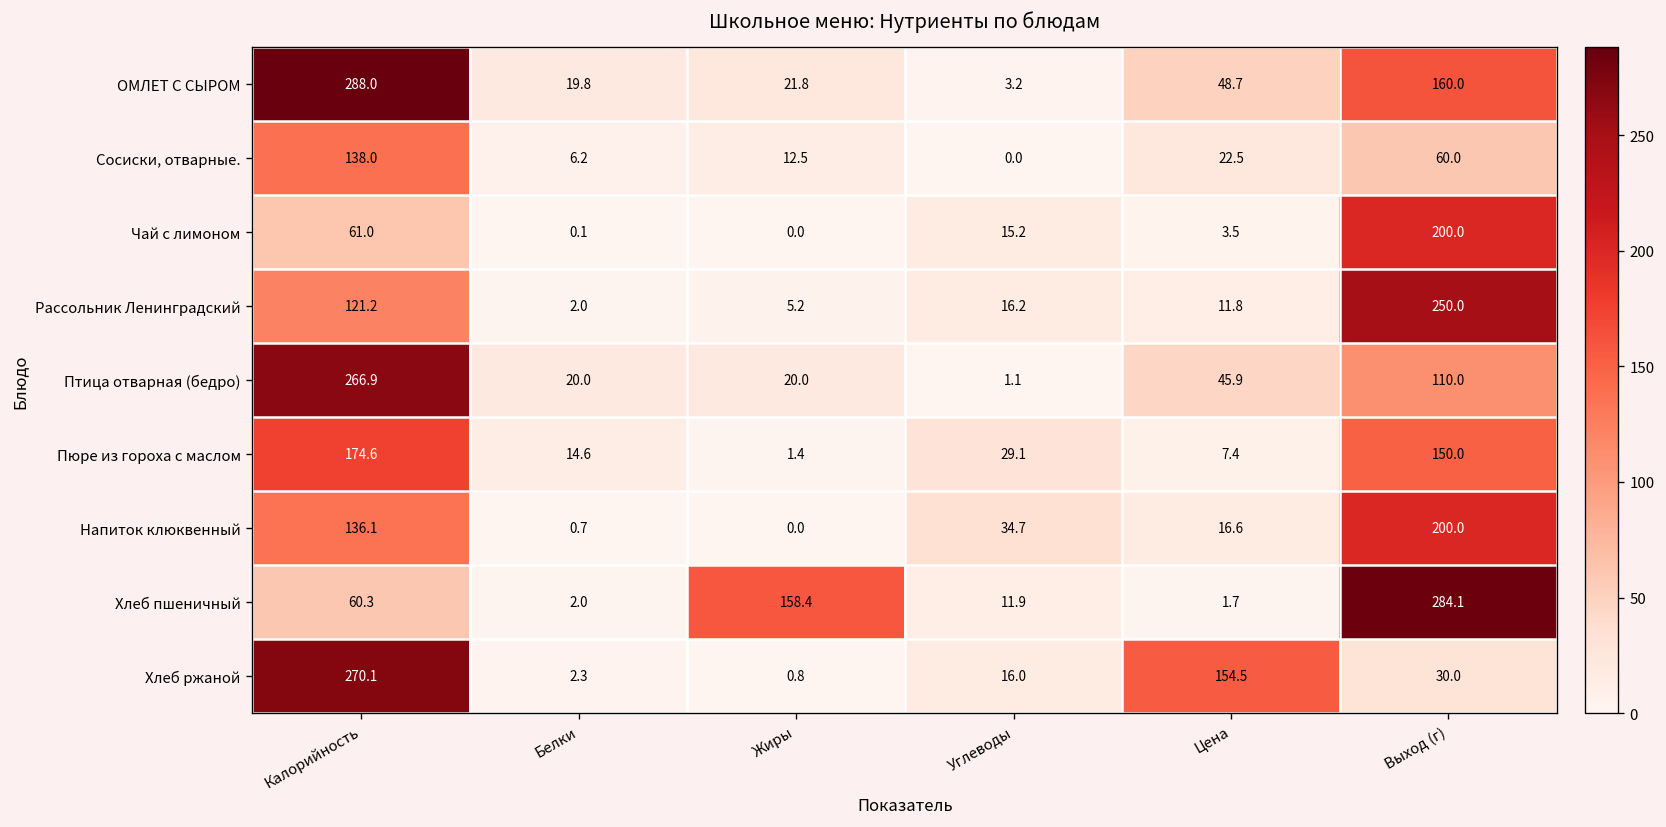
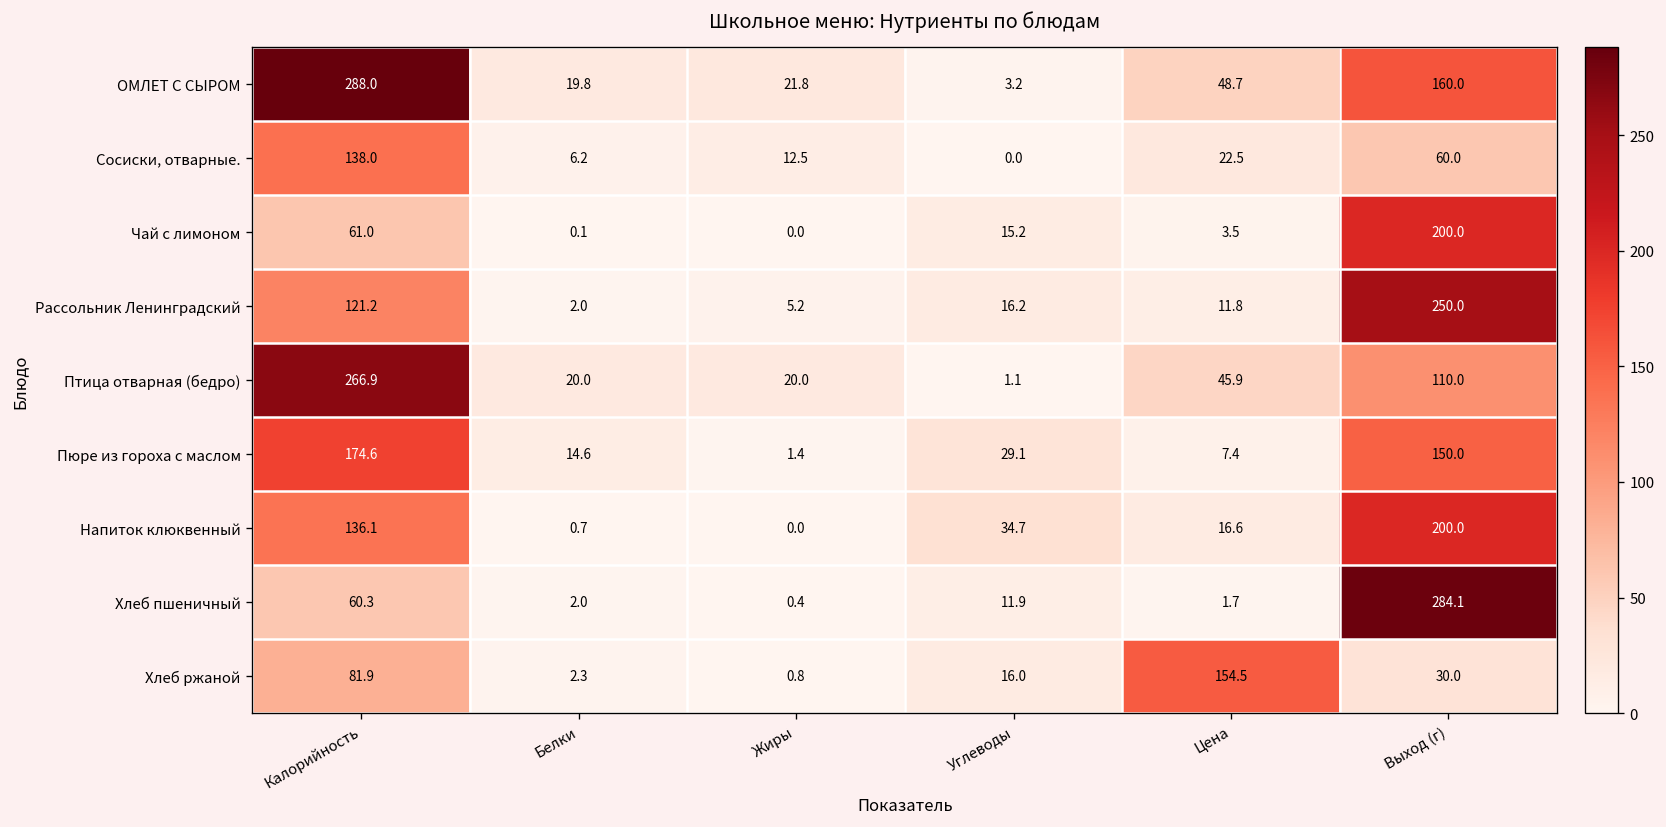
  {
    "ОМЛЕТ С СЫРОМ": {
      "Калорийность": 288.0,
      "Белки": 19.8,
      "Жиры": 21.8,
      "Углеводы": 3.2,
      "Цена": 48.7,
      "Выход (г)": 160.0
    },
    "Сосиски, отварные.": {
      "Калорийность": 138.0,
      "Белки": 6.2,
      "Жиры": 12.5,
      "Углеводы": 0.0,
      "Цена": 22.5,
      "Выход (г)": 60.0
    },
    "Чай с лимоном": {
      "Калорийность": 61.0,
      "Белки": 0.1,
      "Жиры": 0.0,
      "Углеводы": 15.2,
      "Цена": 3.5,
      "Выход (г)": 200.0
    },
    "Рассольник Ленинградский": {
      "Калорийность": 121.2,
      "Белки": 2.0,
      "Жиры": 5.2,
      "Углеводы": 16.2,
      "Цена": 11.8,
      "Выход (г)": 250.0
    },
    "Птица отварная (бедро)": {
      "Калорийность": 266.9,
      "Белки": 20.0,
      "Жиры": 20.0,
      "Углеводы": 1.1,
      "Цена": 45.9,
      "Выход (г)": 110.0
    },
    "Пюре из гороха с маслом": {
      "Калорийность": 174.6,
      "Белки": 14.6,
      "Жиры": 1.4,
      "Углеводы": 29.1,
      "Цена": 7.4,
      "Выход (г)": 150.0
    },
    "Напиток клюквенный": {
      "Калорийность": 136.1,
      "Белки": 0.7,
      "Жиры": 0.0,
      "Углеводы": 34.7,
      "Цена": 16.6,
      "Выход (г)": 200.0
    },
    "Хлеб пшеничный": {
      "Калорийность": 60.3,
      "Белки": 2.0,
-     "Жиры": 158.4,
+     "Жиры": 0.4,
      "Углеводы": 11.9,
      "Цена": 1.7,
      "Выход (г)": 284.1
    },
    "Хлеб ржаной": {
-     "Калорийность": 270.1,
+     "Калорийность": 81.9,
      "Белки": 2.3,
      "Жиры": 0.8,
      "Углеводы": 16.0,
      "Цена": 154.5,
      "Выход (г)": 30.0
    }
  }
